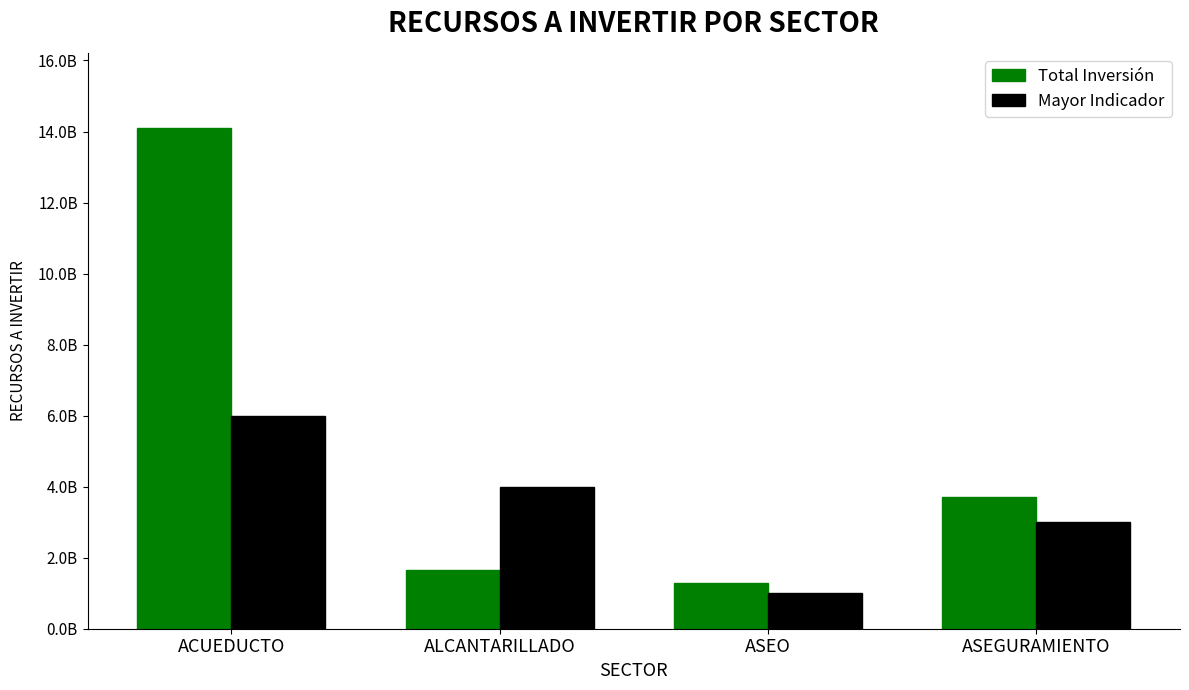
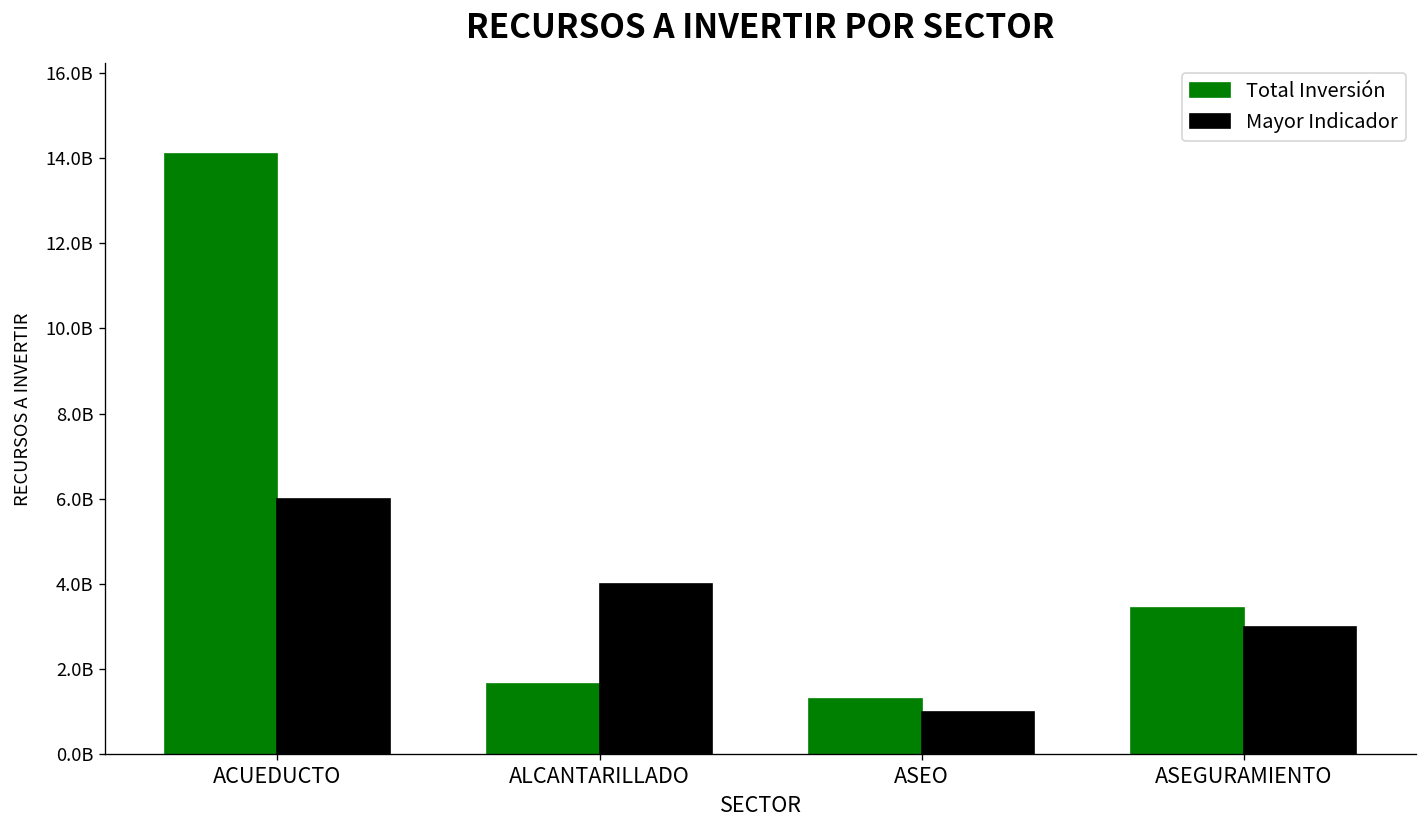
  {
    "Total Inversión": {
      "ACUEDUCTO": 14100000000,
      "ALCANTARILLADO": 1700000000,
      "ASEO": 1300000000,
-     "ASEGURAMIENTO": 3700000000
+     "ASEGURAMIENTO": 3400000000
    },
    "Mayor Indicador": {
      "ACUEDUCTO": 6000000000,
      "ALCANTARILLADO": 4000000000,
      "ASEO": 1000000000,
      "ASEGURAMIENTO": 3000000000
    }
  }
